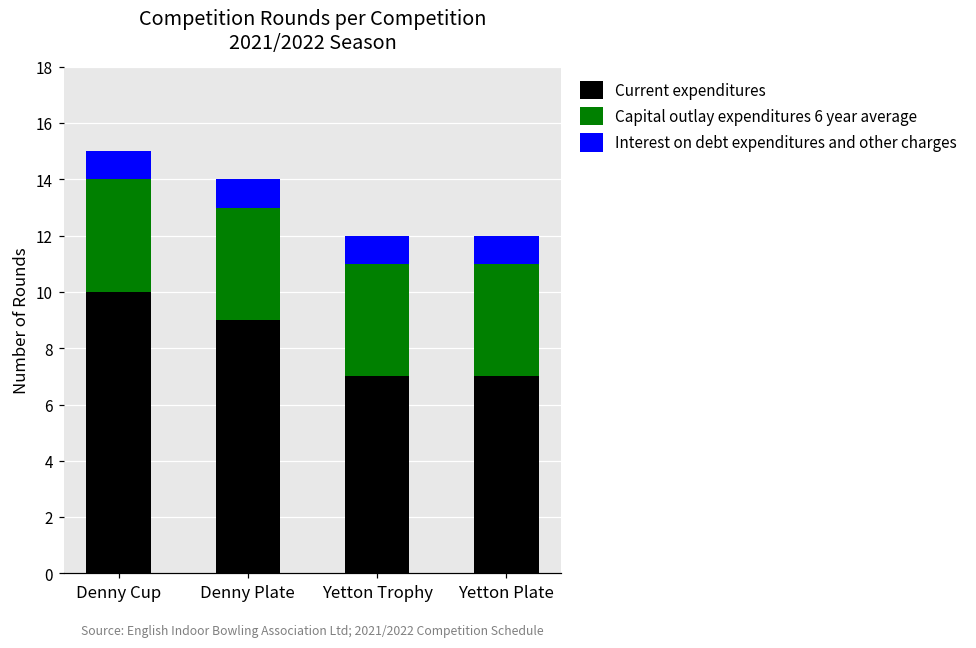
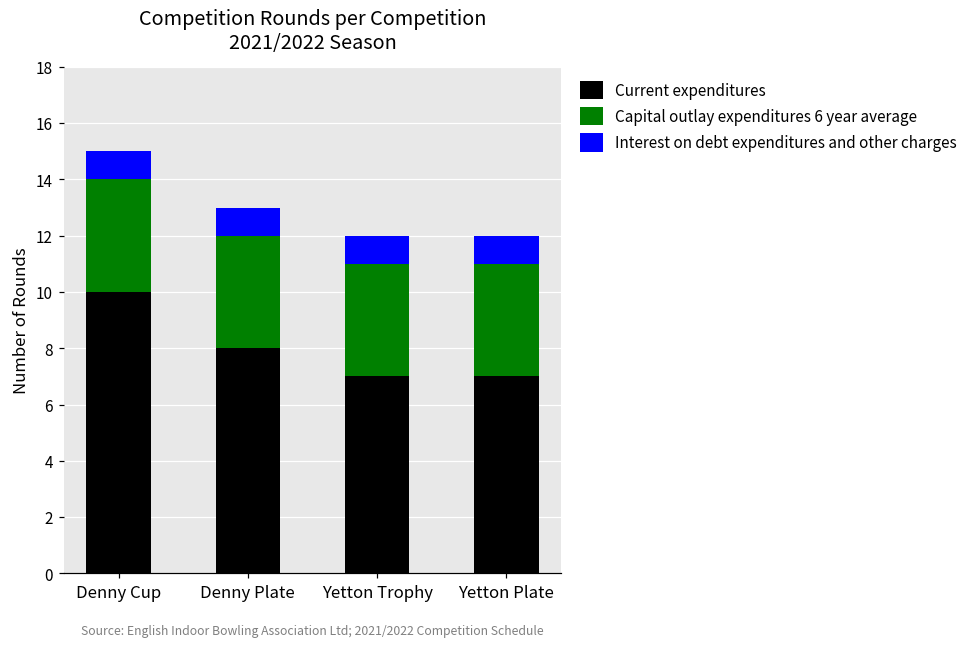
  {
    "Current expenditures": {
      "Denny Cup": 10,
-     "Denny Plate": 9,
+     "Denny Plate": 8,
      "Yetton Trophy": 7,
      "Yetton Plate": 7
    },
    "Capital outlay expenditures 6 year average": {
      "Denny Cup": 4,
      "Denny Plate": 4,
      "Yetton Trophy": 4,
      "Yetton Plate": 4
    },
    "Interest on debt expenditures and other charges": {
      "Denny Cup": 1,
      "Denny Plate": 1,
      "Yetton Trophy": 1,
      "Yetton Plate": 1
    }
  }
